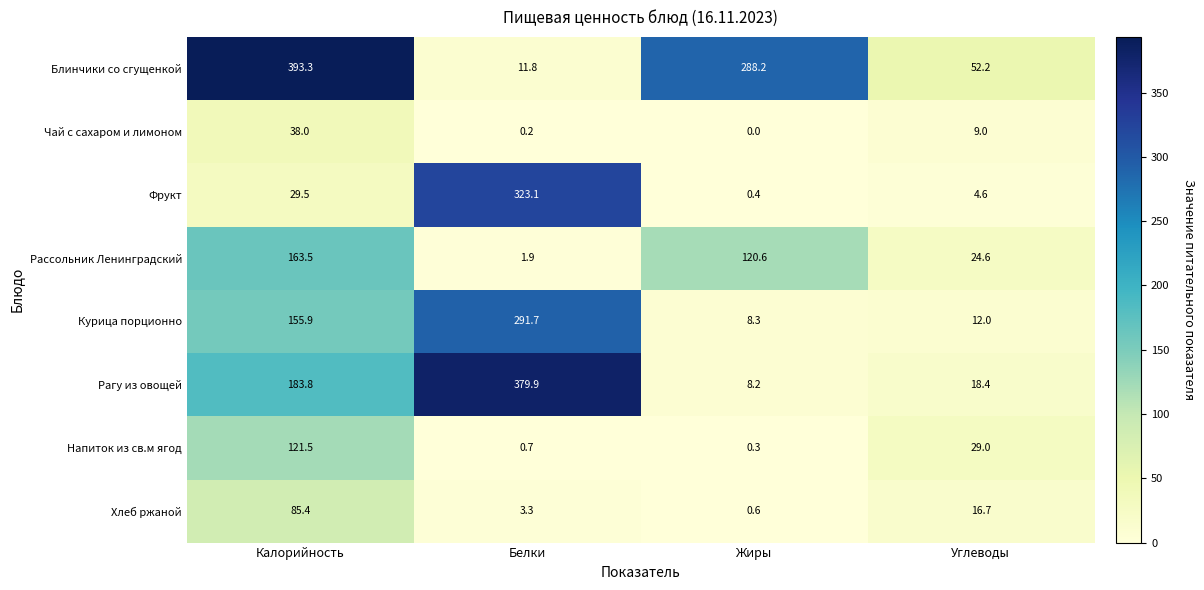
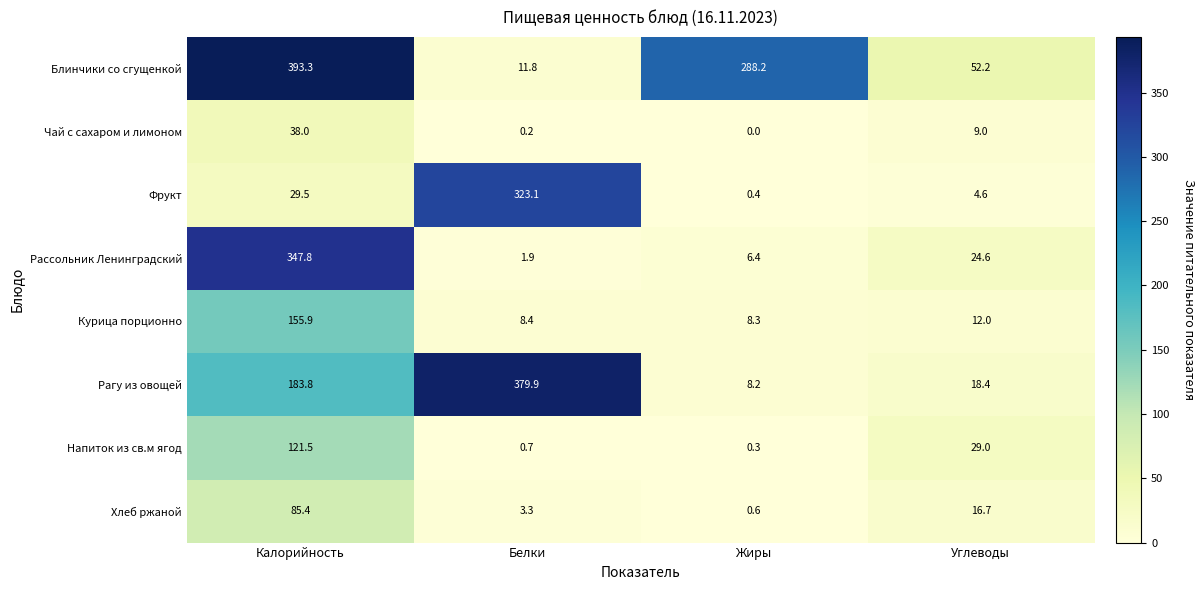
  {
    "Блинчики со сгущенкой": {
      "Калорийность": 393.3,
      "Белки": 11.8,
      "Жиры": 288.2,
      "Углеводы": 52.2
    },
    "Чай с сахаром и лимоном": {
      "Калорийность": 38.0,
      "Белки": 0.2,
      "Жиры": 0.0,
      "Углеводы": 9.0
    },
    "Фрукт": {
      "Калорийность": 29.5,
      "Белки": 323.1,
      "Жиры": 0.4,
      "Углеводы": 4.6
    },
    "Рассольник Ленинградский": {
-     "Калорийность": 163.5,
+     "Калорийность": 347.8,
      "Белки": 1.9,
-     "Жиры": 120.6,
+     "Жиры": 6.4,
      "Углеводы": 24.6
    },
    "Курица порционно": {
      "Калорийность": 155.9,
-     "Белки": 291.7,
+     "Белки": 8.4,
      "Жиры": 8.3,
      "Углеводы": 12.0
    },
    "Рагу из овощей": {
      "Калорийность": 183.8,
      "Белки": 379.9,
      "Жиры": 8.2,
      "Углеводы": 18.4
    },
    "Напиток из св.м ягод": {
      "Калорийность": 121.5,
      "Белки": 0.7,
      "Жиры": 0.3,
      "Углеводы": 29.0
    },
    "Хлеб ржаной": {
      "Калорийность": 85.4,
      "Белки": 3.3,
      "Жиры": 0.6,
      "Углеводы": 16.7
    }
  }
